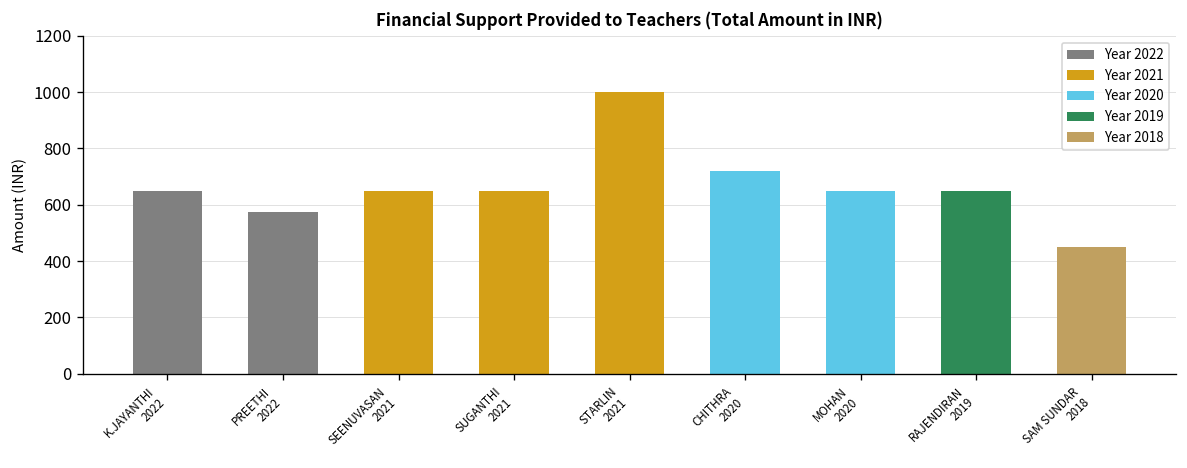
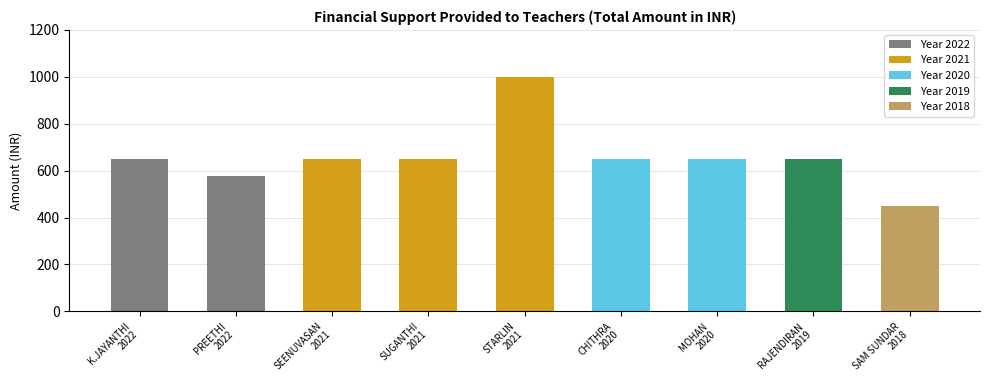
  {
    "K.JAYANTHI 2022": 650,
    "PREETHI 2022": 580,
    "SEENUVASAN 2021": 650,
    "SUGANTHI 2021": 650,
    "STARLIN 2021": 1000,
-   "CHITHRA 2020": 720,
+   "CHITHRA 2020": 650,
    "MOHAN 2020": 650,
    "RAJENDIRAN 2019": 650,
    "SAM SUNDAR 2018": 450
  }
